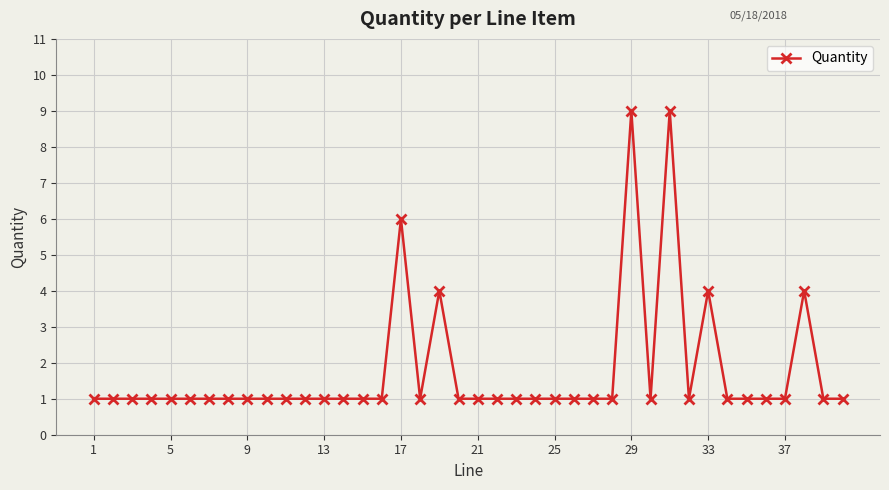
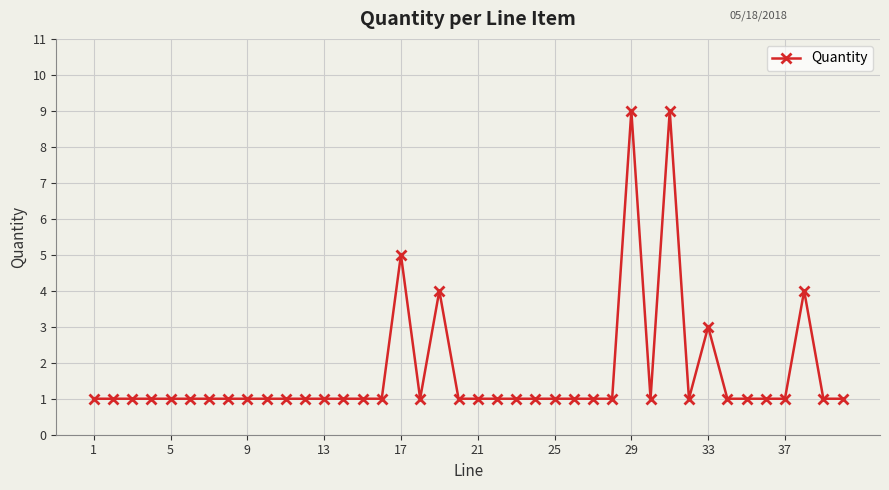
  {
    "1": 1,
    "5": 1,
    "9": 1,
    "13": 1,
-   "17": 6,
+   "17": 5,
    "21": 1,
    "25": 1,
    "29": 9,
-   "33": 4,
+   "33": 3,
    "37": 1
  }
